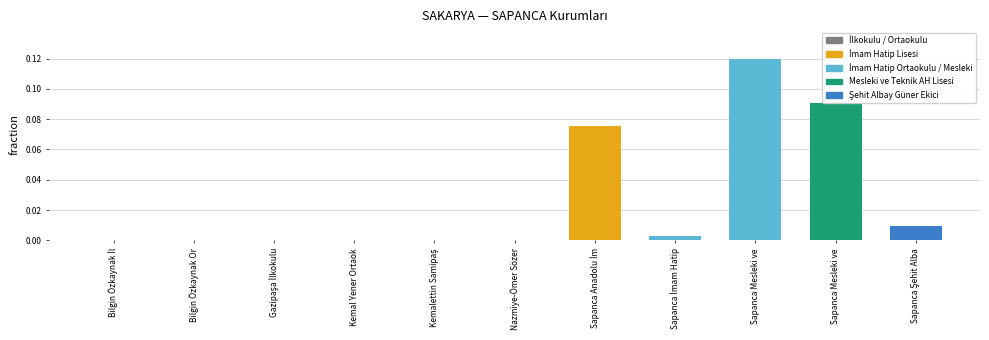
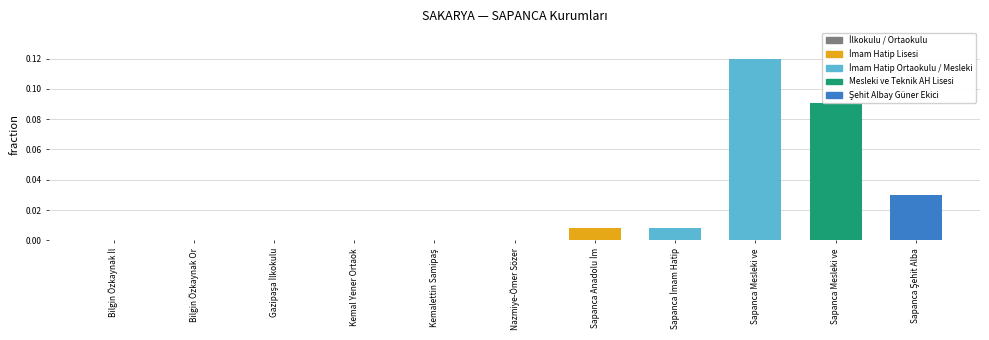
  {
    "Nazmiye-Ömer Sözer": 0.000,
-   "Sapanca Anadolu İm": 0.075,
-   "Sapanca İmam Hatip": 0.003,
-   "Sapanca Şehit Alba": 0.010
+   "Sapanca Anadolu İm": 0.008,
+   "Sapanca İmam Hatip": 0.008,
+   "Sapanca Şehit Alba": 0.030
  }
